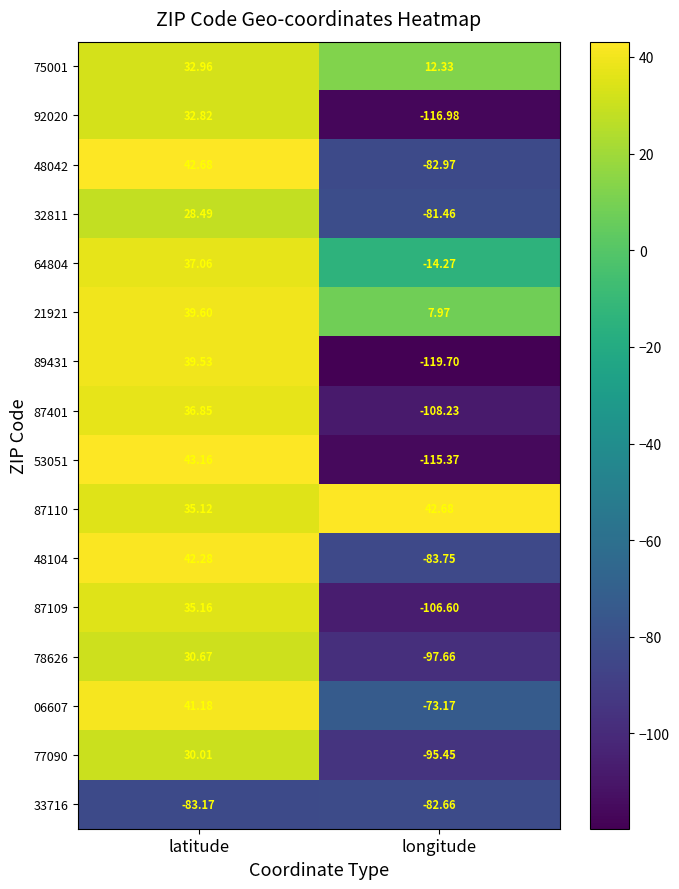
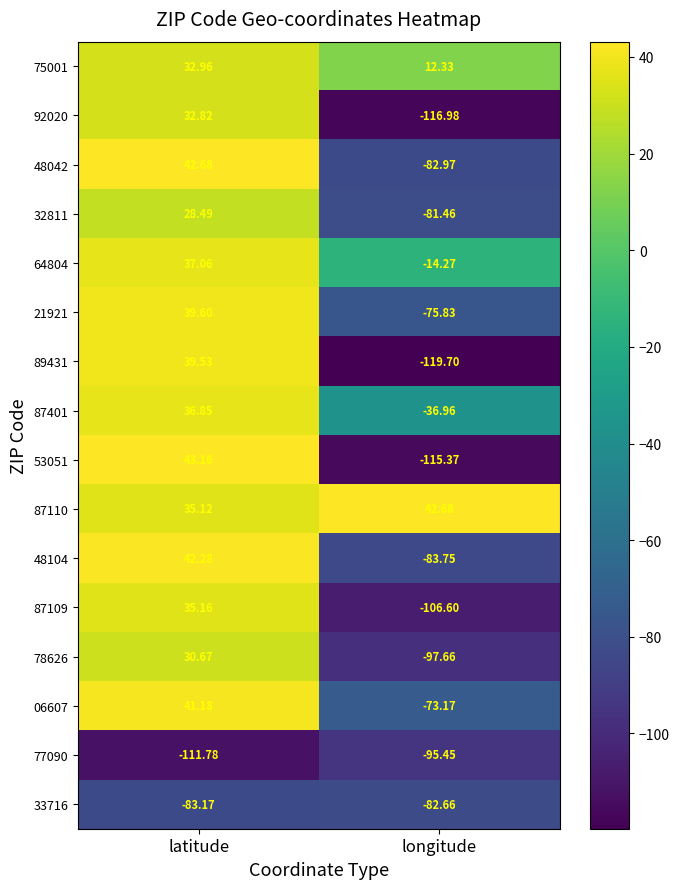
  {
    "75001": {
      "longitude": 12.33
    },
    "92020": {
      "longitude": -116.98
    },
    "48042": {
      "longitude": -82.97
    },
    "32811": {
      "latitude": 28.49,
      "longitude": -81.46
    },
    "64804": {
      "longitude": -14.27
    },
    "21921": {
-     "longitude": 7.97
+     "longitude": -75.83
    },
    "89431": {
      "longitude": -119.70
    },
    "87401": {
-     "longitude": -108.23
+     "longitude": -36.96
    },
    "53051": {
      "longitude": -115.37
    },
    "48104": {
      "longitude": -83.75
    },
    "87109": {
      "longitude": -106.60
    },
    "78626": {
      "latitude": 30.67,
      "longitude": -97.66
    },
    "06607": {
      "longitude": -73.17
    },
    "77090": {
-     "latitude": 30.01,
+     "latitude": -111.78,
      "longitude": -95.45
    },
    "33716": {
      "latitude": -83.17,
      "longitude": -82.66
    }
  }
